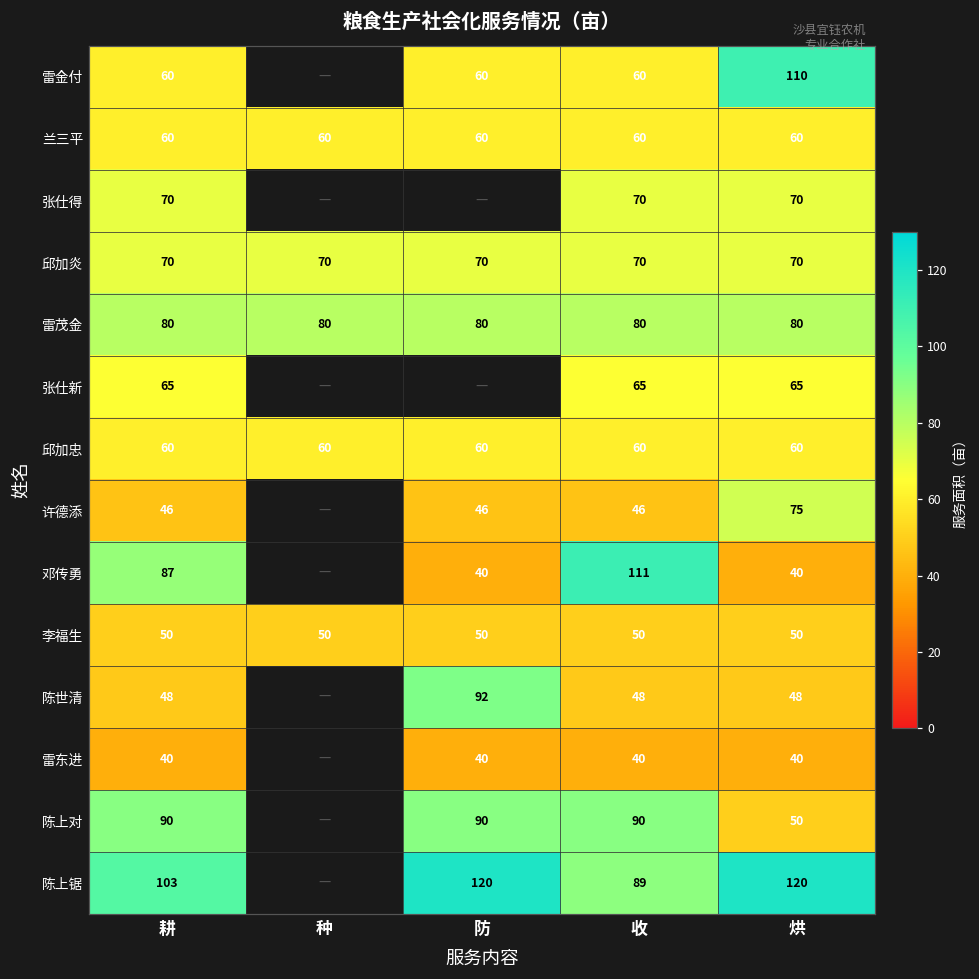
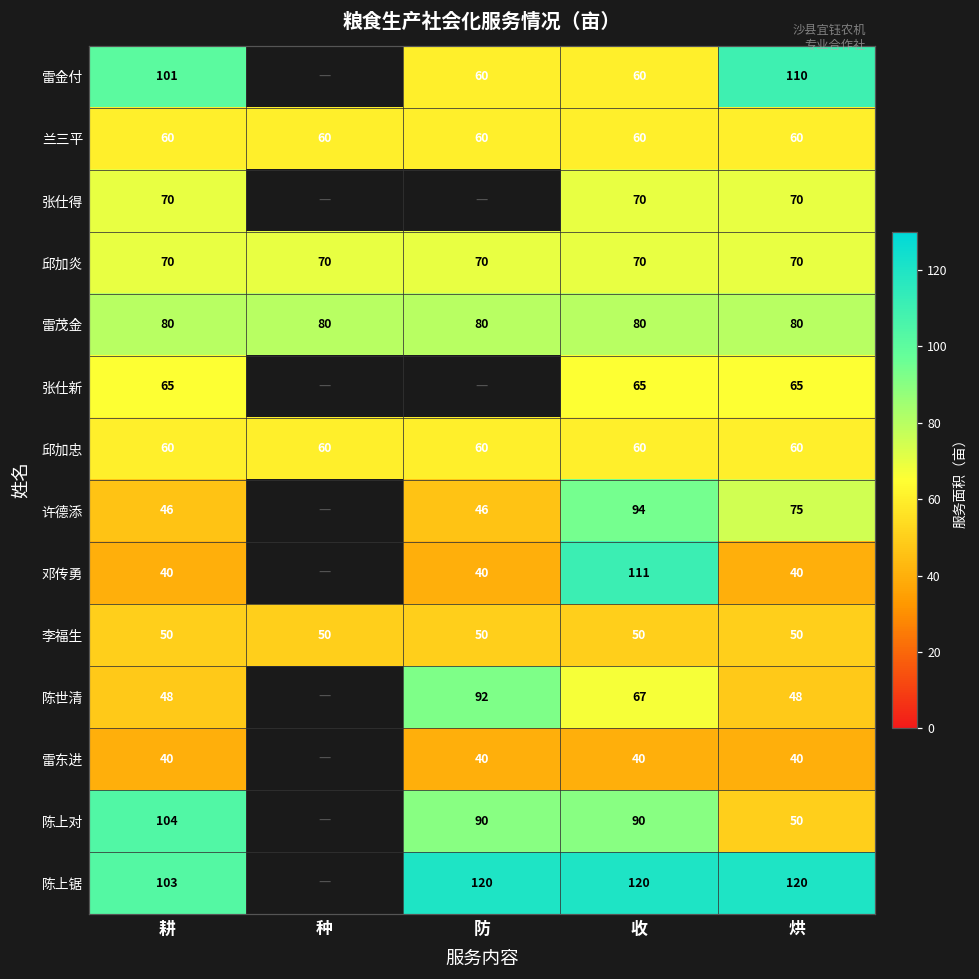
  {
    "雷金付": {
-     "耕": 60,
+     "耕": 101,
      "防": 60,
      "收": 60,
      "烘": 110
    },
    "兰三平": {
      "耕": 60,
      "种": 60,
      "防": 60,
      "收": 60,
      "烘": 60
    },
    "张仕得": {
      "耕": 70,
      "收": 70,
      "烘": 70
    },
    "邱加炎": {
      "耕": 70,
      "种": 70,
      "防": 70,
      "收": 70,
      "烘": 70
    },
    "雷茂金": {
      "耕": 80,
      "种": 80,
      "防": 80,
      "收": 80,
      "烘": 80
    },
    "张仕新": {
      "耕": 65,
      "收": 65,
      "烘": 65
    },
    "邱加忠": {
      "耕": 60,
      "种": 60,
      "防": 60,
      "收": 60,
      "烘": 60
    },
    "许德添": {
      "耕": 46,
      "防": 46,
-     "收": 46,
+     "收": 94,
      "烘": 75
    },
    "邓传勇": {
-     "耕": 87,
+     "耕": 40,
      "防": 40,
      "收": 111,
      "烘": 40
    },
    "李福生": {
      "耕": 50,
      "种": 50,
      "防": 50,
      "收": 50,
      "烘": 50
    },
    "陈世清": {
      "耕": 48,
      "防": 92,
-     "收": 48,
+     "收": 67,
      "烘": 48
    },
    "雷东进": {
      "耕": 40,
      "防": 40,
      "收": 40,
      "烘": 40
    },
    "陈上对": {
-     "耕": 90,
+     "耕": 104,
      "防": 90,
      "收": 90,
      "烘": 50
    },
    "陈上锯": {
      "耕": 103,
      "防": 120,
-     "收": 89,
+     "收": 120,
      "烘": 120
    }
  }
